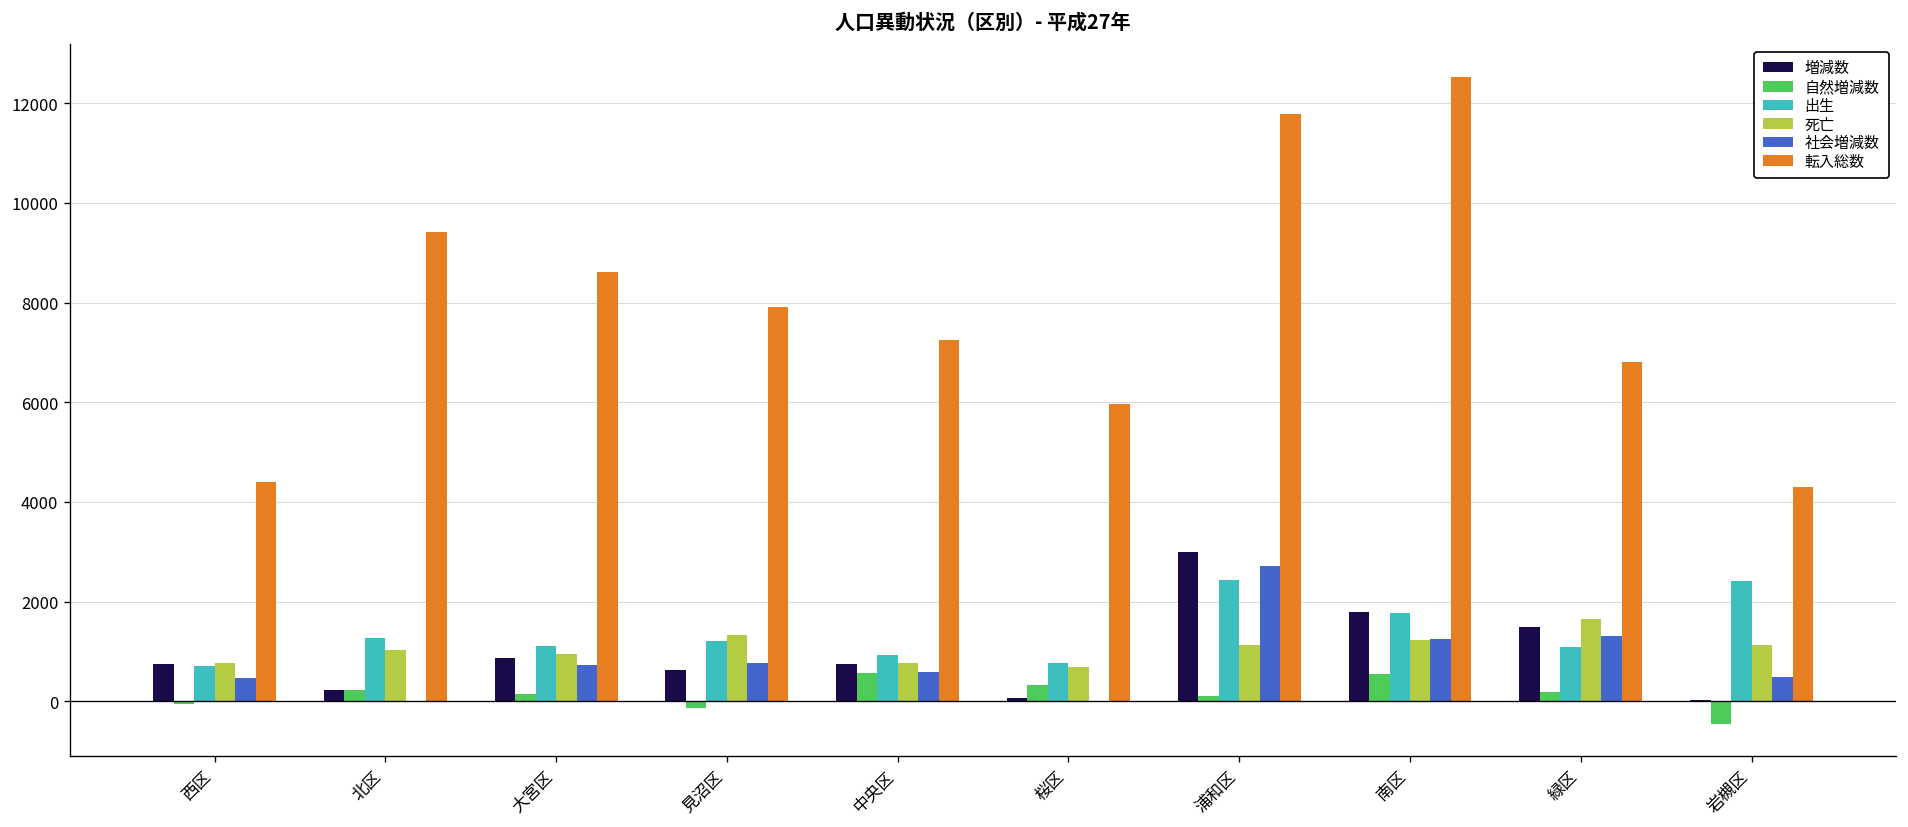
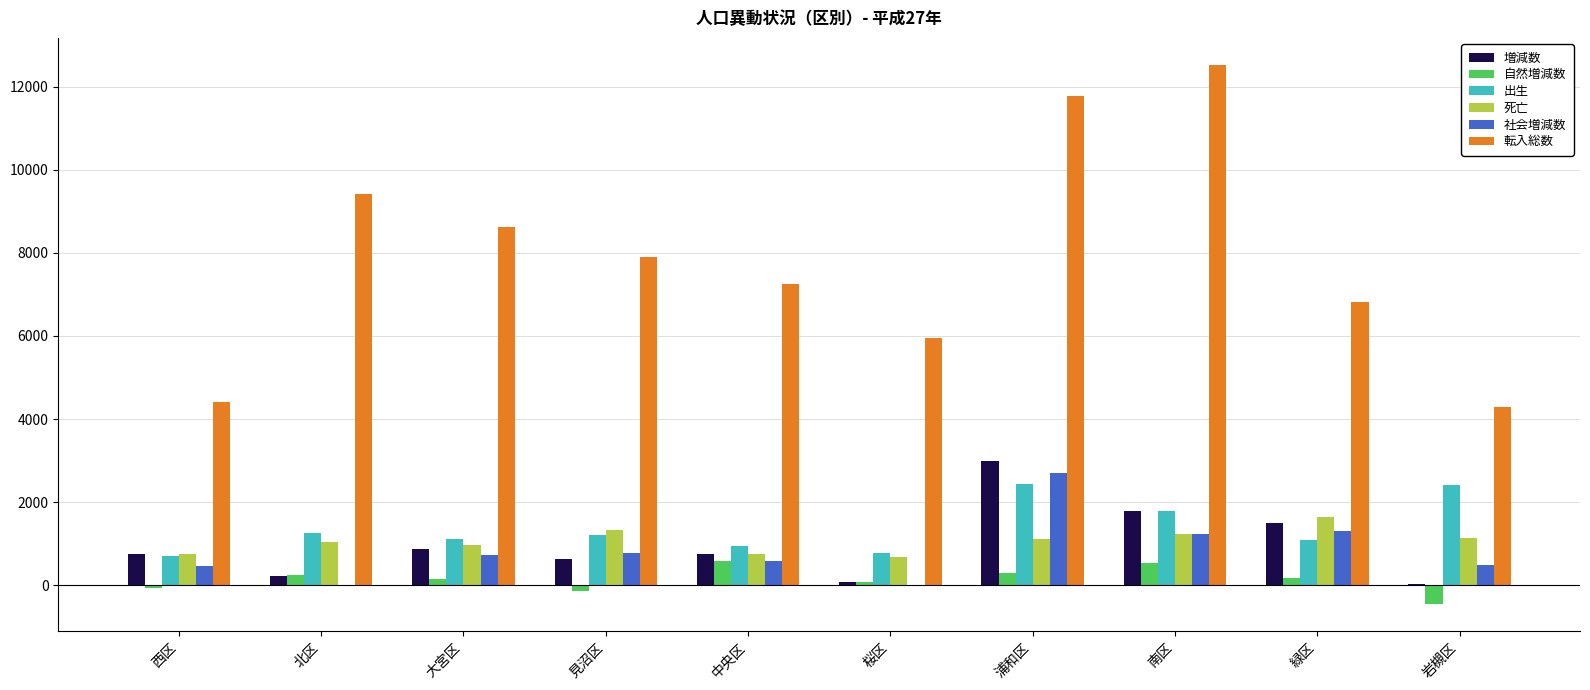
  {
    "増減数": {
      "西区": 700,
      "北区": 200,
      "大宮区": 900,
      "見沼区": 600,
      "中央区": 800,
      "桜区": 100,
      "浦和区": 3000,
      "南区": 1800,
      "緑区": 1500
    },
    "自然増減数": {
      "西区": -100,
      "北区": 200,
      "大宮区": 100,
      "見沼区": -100,
      "中央区": 600,
-     "桜区": 300,
-     "浦和区": 100,
+     "桜区": 100,
+     "浦和区": 300,
      "南区": 500,
      "緑区": 200,
      "岩槻区": -500
    },
    "出生": {
      "西区": 700,
      "北区": 1300,
      "大宮区": 1100,
      "見沼区": 1200,
      "中央区": 900,
      "桜区": 800,
      "浦和区": 2400,
      "南区": 1800,
      "緑区": 1100,
      "岩槻区": 2400
    },
    "死亡": {
      "西区": 800,
      "北区": 1000,
      "大宮区": 1000,
      "見沼区": 1300,
      "中央区": 800,
      "桜区": 700,
      "浦和区": 1100,
      "南区": 1200,
      "緑区": 1600,
      "岩槻区": 1100
    },
    "社会増減数": {
      "西区": 500,
      "大宮区": 700,
      "見沼区": 800,
      "中央区": 600,
      "浦和区": 2700,
      "南区": 1200,
      "緑区": 1300,
      "岩槻区": 500
    },
    "転入総数": {
      "西区": 4400,
      "北区": 9400,
      "大宮区": 8600,
      "見沼区": 7900,
      "中央区": 7200,
      "桜区": 6000,
      "浦和区": 11800,
      "南区": 12500,
      "緑区": 6800,
      "岩槻区": 4300
    }
  }
